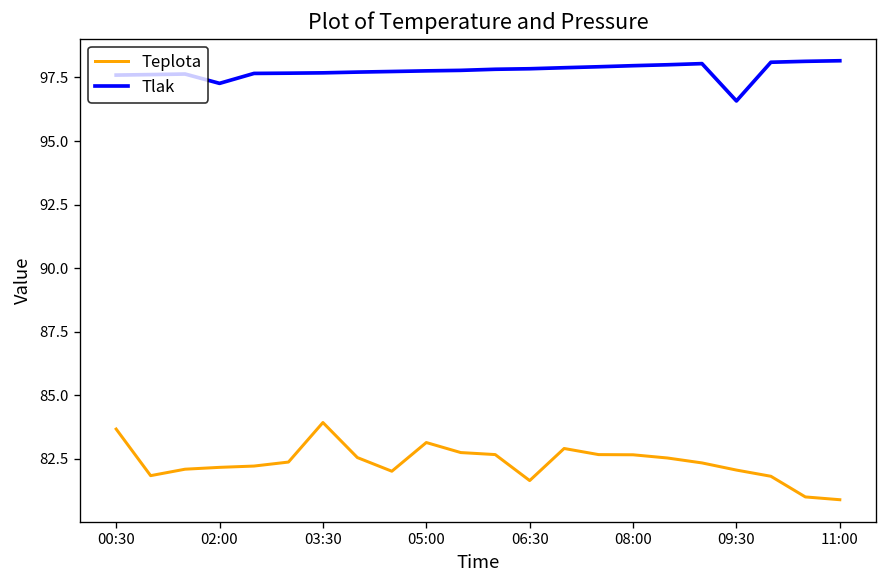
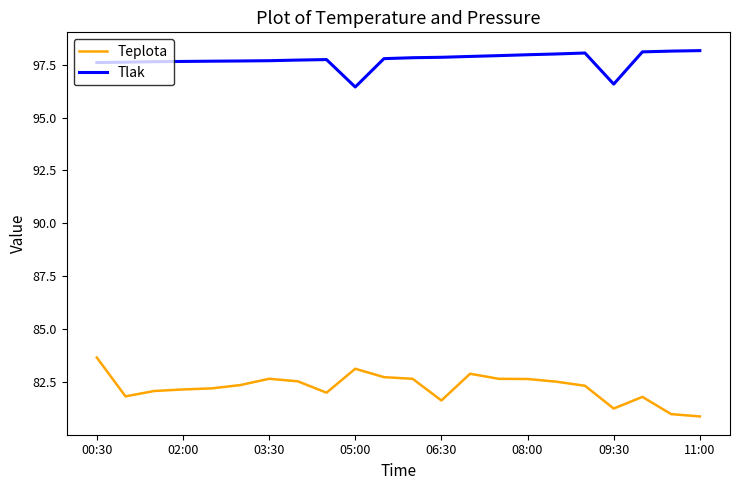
  {
    "Teplota": {
      "00:30": 83.7,
      "02:00": 82.2,
-     "03:30": 83.9,
+     "03:30": 82.7,
      "05:00": 83.1,
      "06:30": 81.6,
      "08:00": 82.7,
-     "09:30": 82.1,
+     "09:30": 81.3,
      "11:00": 80.9
    },
    "Tlak": {
-     "02:00": 97.3,
+     "02:00": 97.6,
      "03:30": 97.7,
-     "05:00": 97.8,
+     "05:00": 96.4,
      "06:30": 97.8,
      "08:00": 98.0,
      "09:30": 96.6,
      "11:00": 98.2
    }
  }
